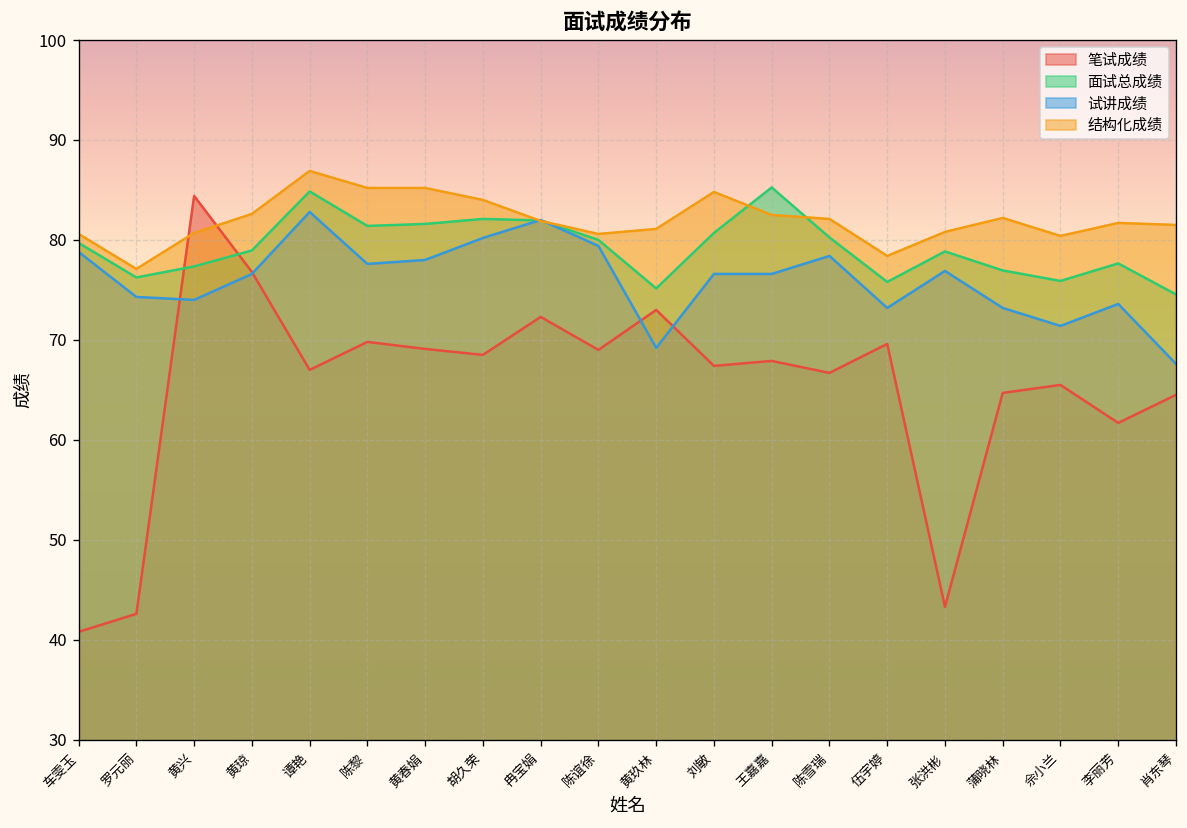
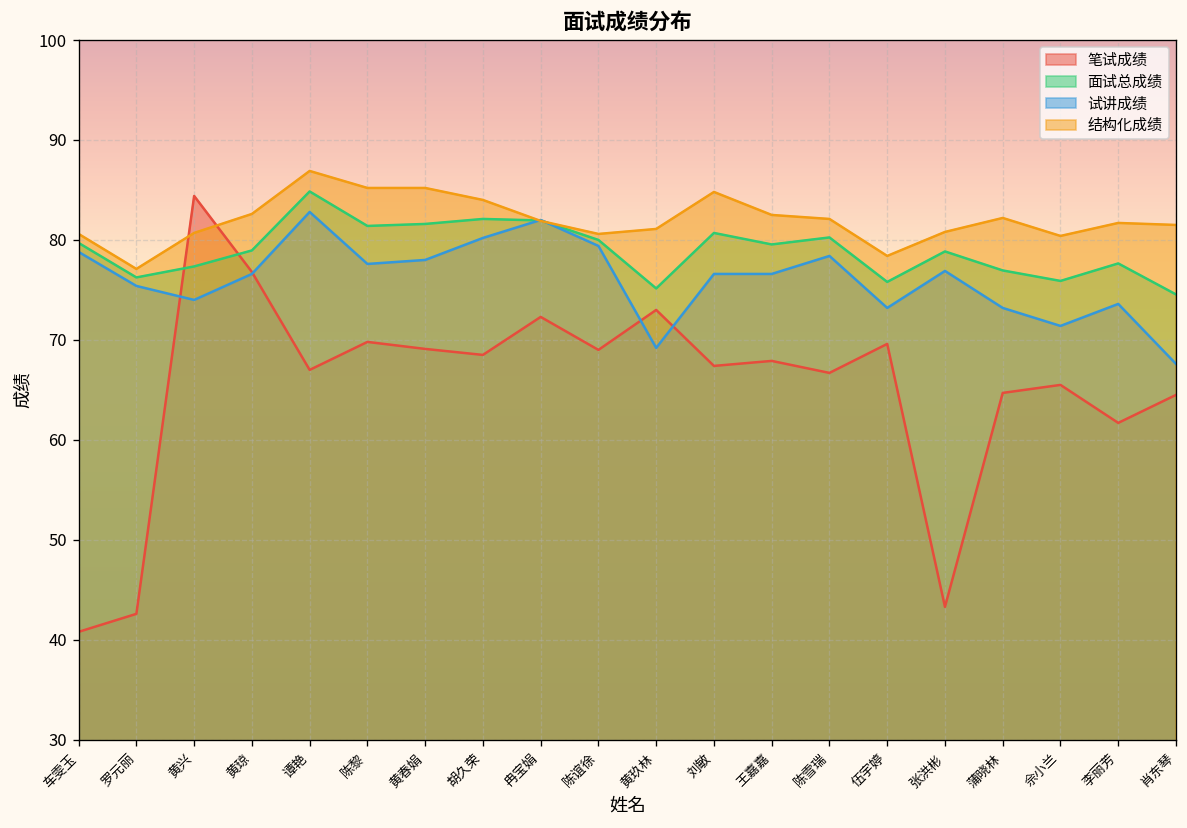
  {
    "笔试成绩": {
      "车雯玉": 41,
      "罗元丽": 43,
      "黄兴": 84,
      "谭艳": 67,
      "陈黎": 70,
      "黄春娟": 69,
      "胡久荣": 69,
      "冉宝娟": 72,
      "陈谊徐": 69,
      "黄玖林": 73,
      "刘敏": 67,
      "王嘉嘉": 68,
      "陈雪瑞": 67,
      "伍宇婷": 70,
      "张洪彬": 43,
      "蒲晓林": 65,
      "佘小兰": 66,
      "李丽芳": 62,
      "肖东琴": 65
    },
    "面试总成绩": {
      "车雯玉": 80,
      "罗元丽": 76,
      "黄兴": 77,
      "黄琼": 79,
      "谭艳": 85,
      "陈黎": 81,
      "黄春娟": 82,
      "胡久荣": 82,
      "陈谊徐": 80,
      "黄玖林": 75,
      "刘敏": 81,
-     "王嘉嘉": 85,
+     "王嘉嘉": 80,
      "陈雪瑞": 80,
      "伍宇婷": 76,
      "张洪彬": 79,
      "蒲晓林": 77,
      "佘小兰": 76,
      "李丽芳": 78,
      "肖东琴": 75
    },
    "试讲成绩": {
      "车雯玉": 79,
-     "罗元丽": 74,
+     "罗元丽": 75,
      "黄兴": 74,
      "谭艳": 83,
      "陈黎": 78,
      "黄春娟": 78,
      "胡久荣": 80,
      "陈谊徐": 79,
      "黄玖林": 69,
      "刘敏": 77,
      "王嘉嘉": 77,
      "陈雪瑞": 78,
      "伍宇婷": 73,
      "张洪彬": 77,
      "蒲晓林": 73,
      "佘小兰": 71,
      "李丽芳": 74,
      "肖东琴": 68
    },
    "结构化成绩": {
      "车雯玉": 81,
      "罗元丽": 77,
      "黄兴": 81,
      "黄琼": 83,
      "谭艳": 87,
      "陈黎": 85,
      "黄春娟": 85,
      "胡久荣": 84,
      "陈谊徐": 81,
      "黄玖林": 81,
      "刘敏": 85,
      "王嘉嘉": 83,
      "陈雪瑞": 82,
      "伍宇婷": 78,
      "张洪彬": 81,
      "蒲晓林": 82,
      "佘小兰": 80,
      "李丽芳": 82,
      "肖东琴": 82
    }
  }
